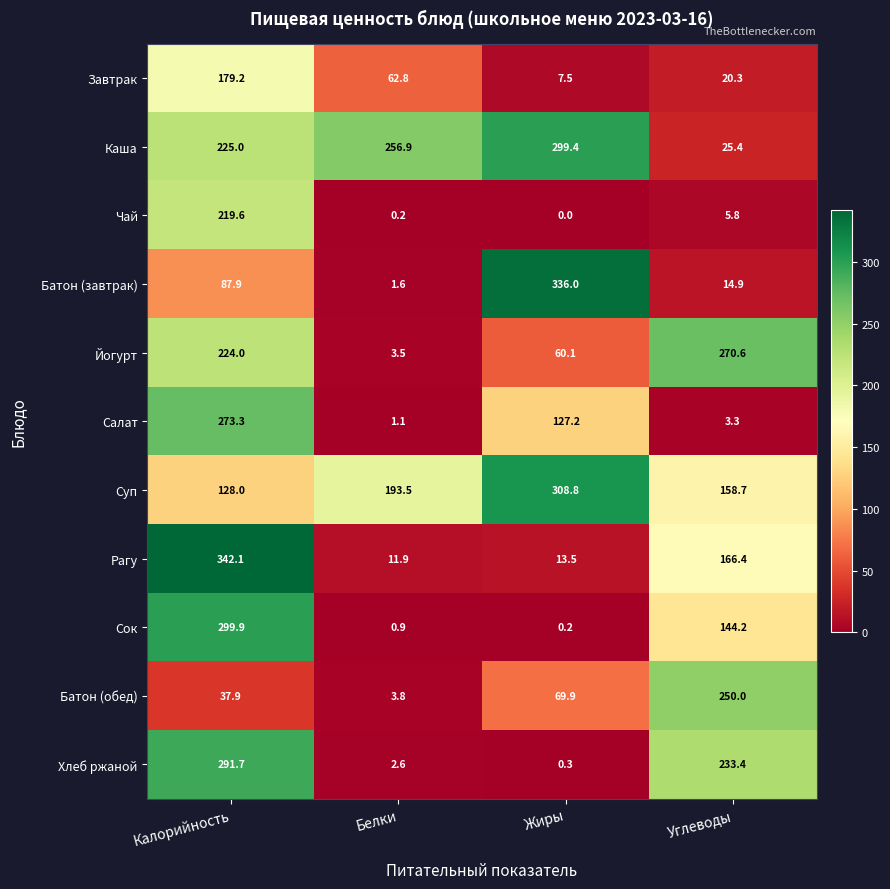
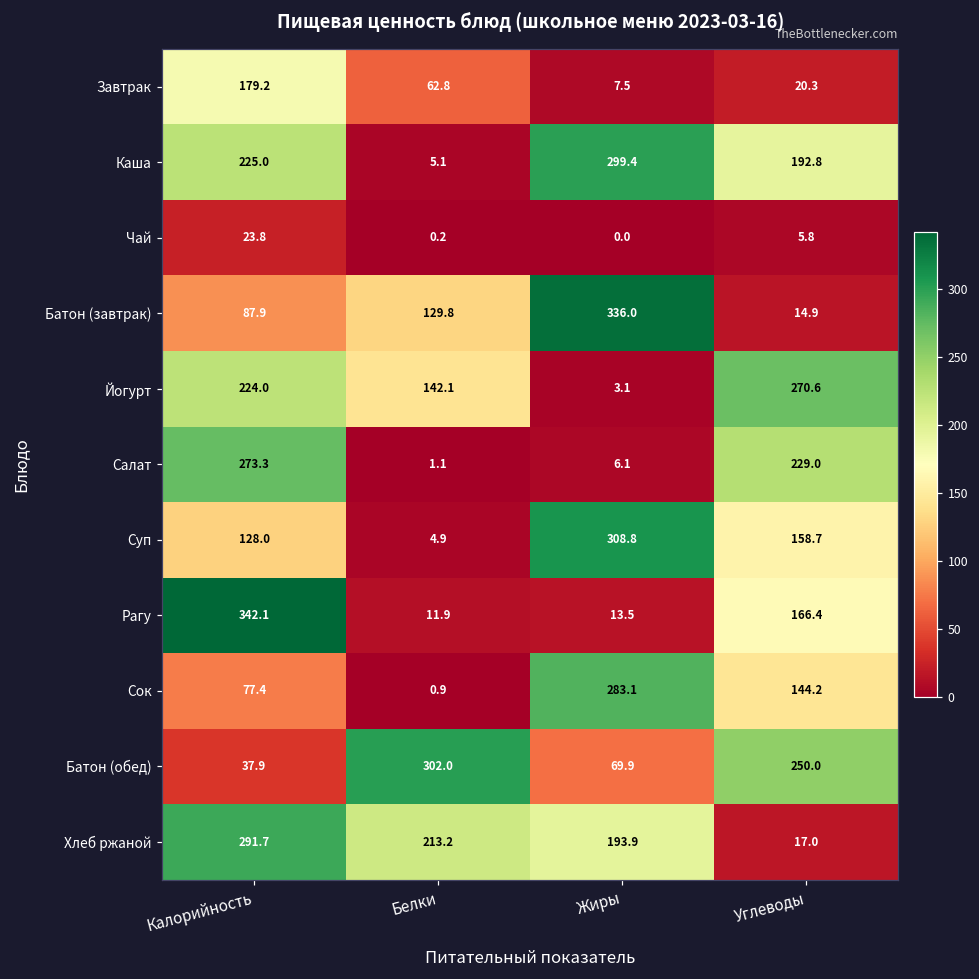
  {
    "Завтрак": {
      "Калорийность": 179.2,
      "Белки": 62.8,
      "Жиры": 7.5,
      "Углеводы": 20.3
    },
    "Каша": {
      "Калорийность": 225.0,
-     "Белки": 256.9,
+     "Белки": 5.1,
      "Жиры": 299.4,
-     "Углеводы": 25.4
+     "Углеводы": 192.8
    },
    "Чай": {
-     "Калорийность": 219.6,
+     "Калорийность": 23.8,
      "Белки": 0.2,
      "Жиры": 0.0,
      "Углеводы": 5.8
    },
    "Батон (завтрак)": {
      "Калорийность": 87.9,
-     "Белки": 1.6,
+     "Белки": 129.8,
      "Жиры": 336.0,
      "Углеводы": 14.9
    },
    "Йогурт": {
      "Калорийность": 224.0,
-     "Белки": 3.5,
-     "Жиры": 60.1,
+     "Белки": 142.1,
+     "Жиры": 3.1,
      "Углеводы": 270.6
    },
    "Салат": {
      "Калорийность": 273.3,
      "Белки": 1.1,
-     "Жиры": 127.2,
-     "Углеводы": 3.3
+     "Жиры": 6.1,
+     "Углеводы": 229.0
    },
    "Суп": {
      "Калорийность": 128.0,
-     "Белки": 193.5,
+     "Белки": 4.9,
      "Жиры": 308.8,
      "Углеводы": 158.7
    },
    "Рагу": {
      "Калорийность": 342.1,
      "Белки": 11.9,
      "Жиры": 13.5,
      "Углеводы": 166.4
    },
    "Сок": {
-     "Калорийность": 299.9,
+     "Калорийность": 77.4,
      "Белки": 0.9,
-     "Жиры": 0.2,
+     "Жиры": 283.1,
      "Углеводы": 144.2
    },
    "Батон (обед)": {
      "Калорийность": 37.9,
-     "Белки": 3.8,
+     "Белки": 302.0,
      "Жиры": 69.9,
      "Углеводы": 250.0
    },
    "Хлеб ржаной": {
      "Калорийность": 291.7,
-     "Белки": 2.6,
-     "Жиры": 0.3,
-     "Углеводы": 233.4
+     "Белки": 213.2,
+     "Жиры": 193.9,
+     "Углеводы": 17.0
    }
  }
